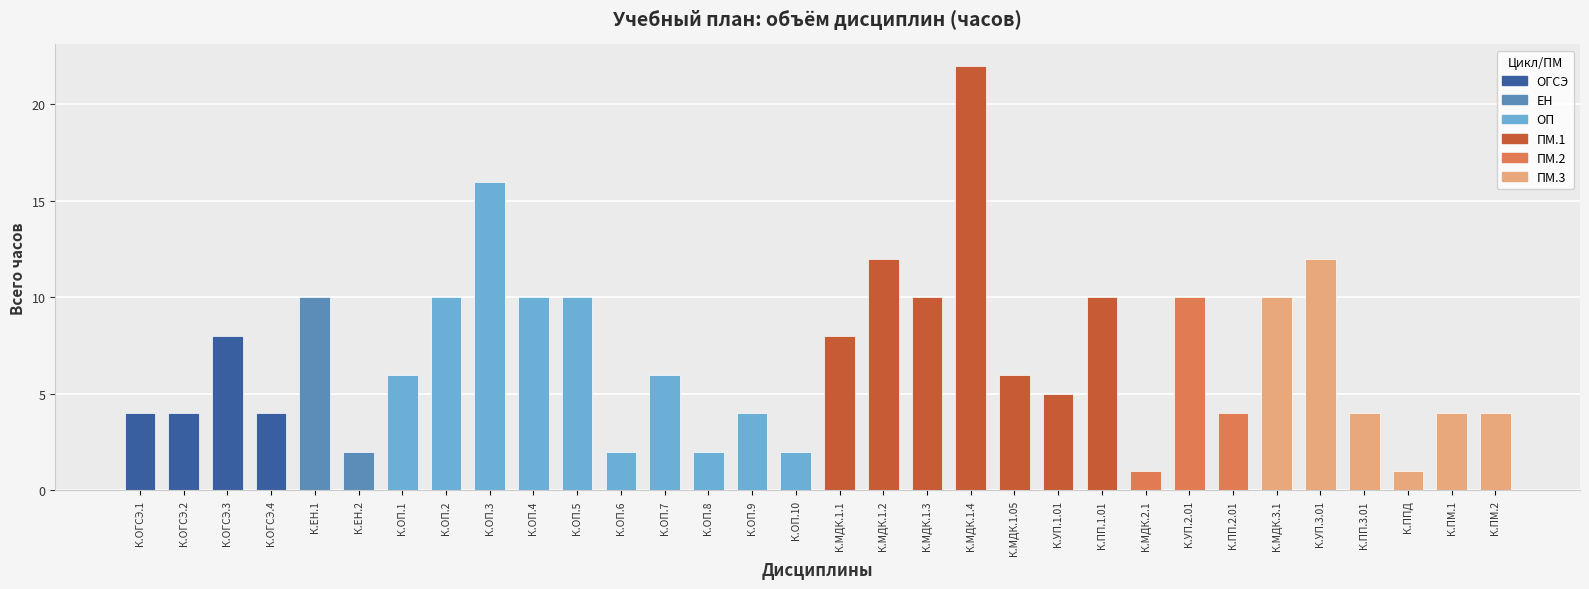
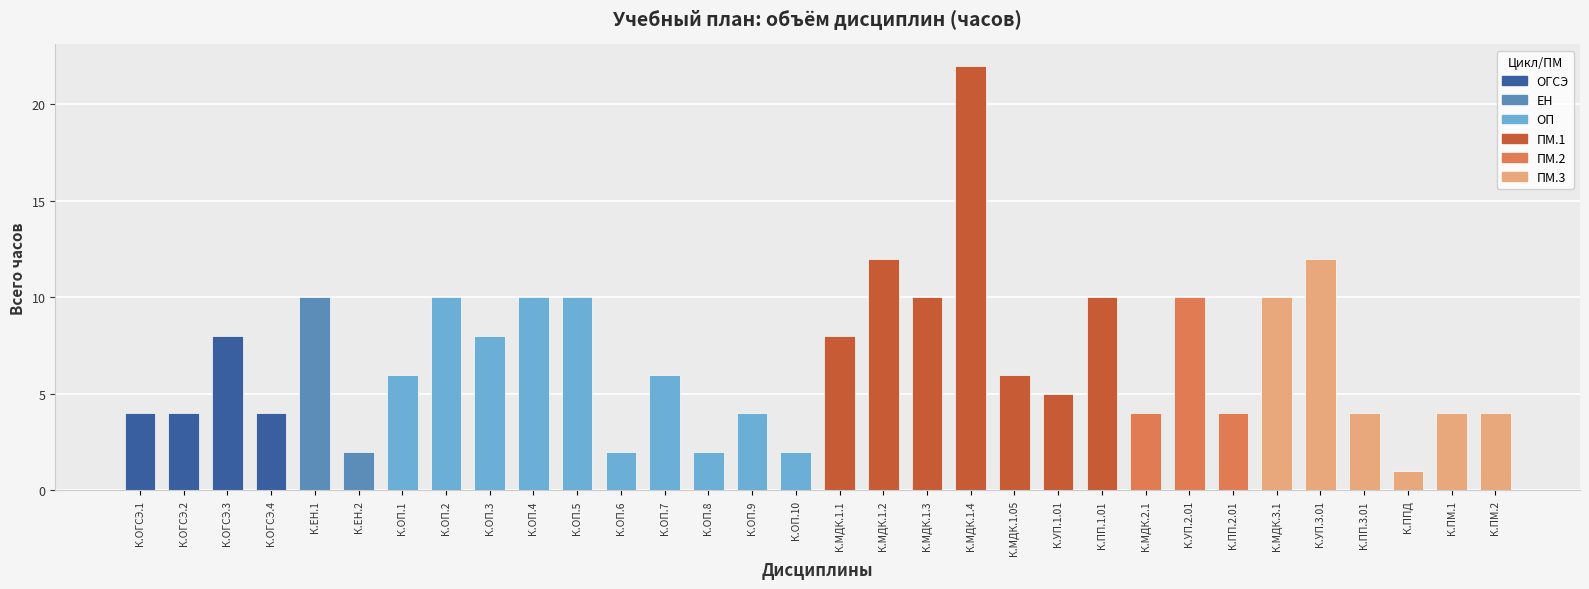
  {
    "К.ОГСЭ.1": 4,
    "К.ОГСЭ.2": 4,
    "К.ОГСЭ.3": 8,
    "К.ОГСЭ.4": 4,
    "К.ЕН.1": 10,
    "К.ЕН.2": 2,
    "К.ОП.1": 6,
    "К.ОП.2": 10,
-   "К.ОП.3": 16,
+   "К.ОП.3": 8,
    "К.ОП.4": 10,
    "К.ОП.5": 10,
    "К.ОП.6": 2,
    "К.ОП.7": 6,
    "К.ОП.8": 2,
    "К.ОП.9": 4,
    "К.ОП.10": 2,
    "К.МДК.1.1": 8,
    "К.МДК.1.2": 12,
    "К.МДК.1.3": 10,
    "К.МДК.1.4": 22,
    "К.МДК.1.05": 6,
    "К.УП.1.01": 5,
    "К.ПП.1.01": 10,
-   "К.МДК.2.1": 1,
+   "К.МДК.2.1": 4,
    "К.УП.2.01": 10,
    "К.ПП.2.01": 4,
    "К.МДК.3.1": 10,
    "К.УП.3.01": 12,
    "К.ПП.3.01": 4,
    "К.ППД": 1,
    "К.ПМ.1": 4,
    "К.ПМ.2": 4
  }
